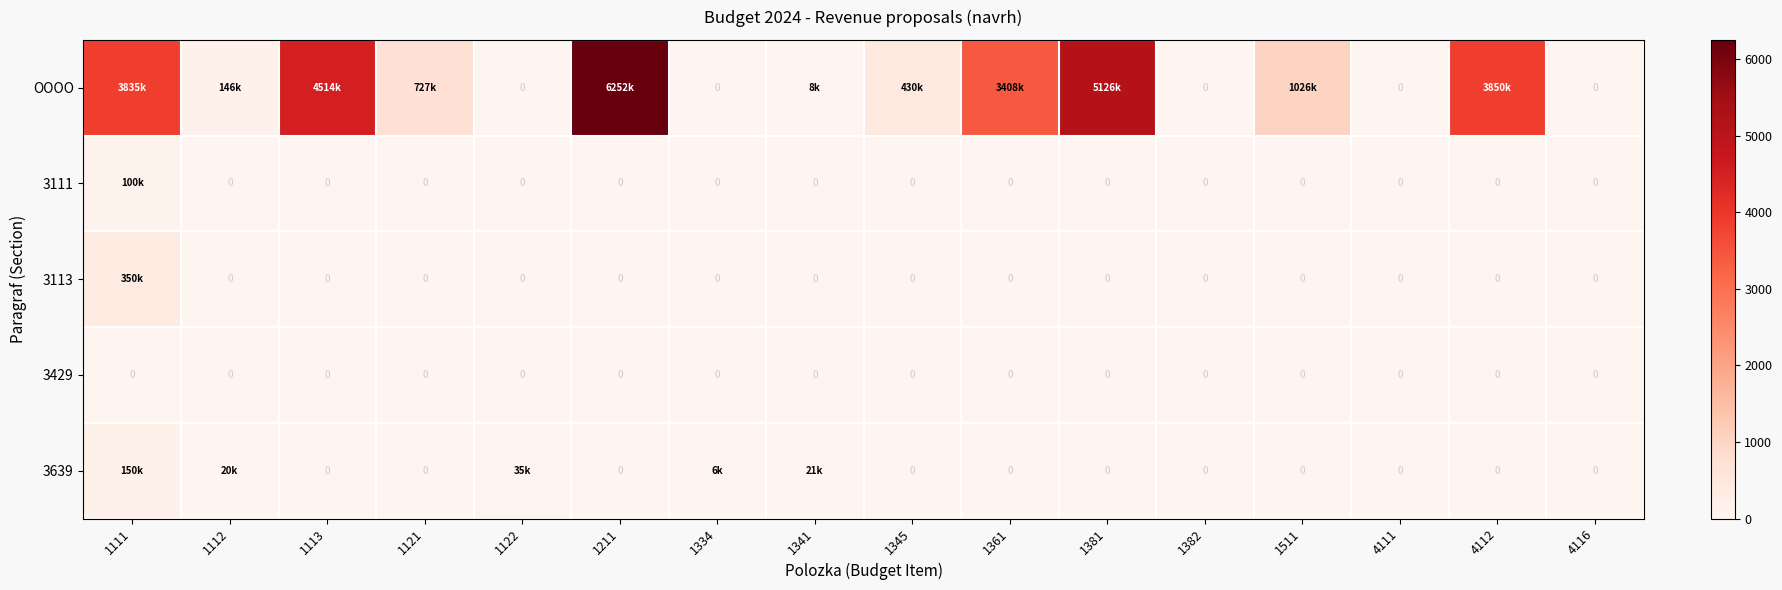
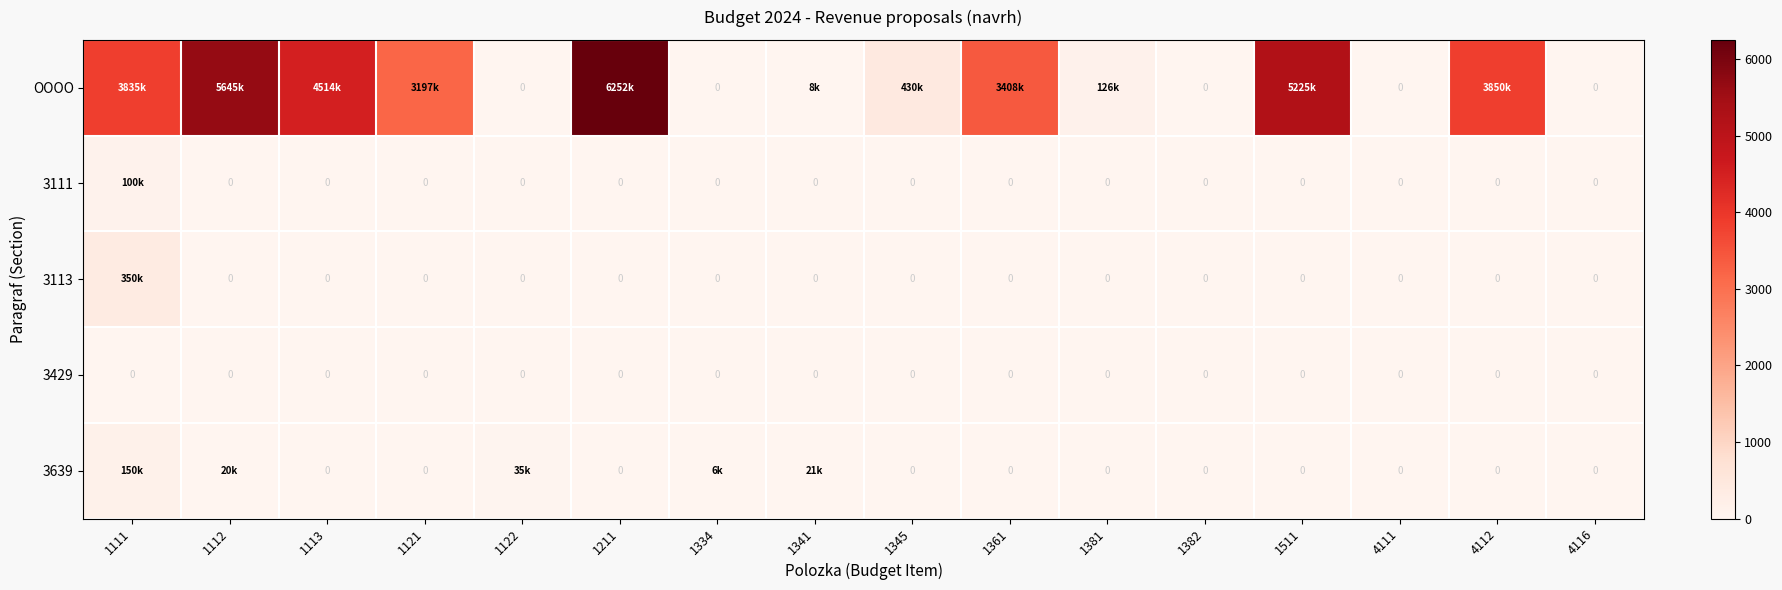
  {
    "OOOO": {
      "1111": "3835k",
-     "1112": "146k",
+     "1112": "5645k",
      "1113": "4514k",
-     "1121": "727k",
+     "1121": "3197k",
      "1122": "0",
      "1211": "6252k",
      "1334": "0",
      "1341": "8k",
      "1345": "430k",
      "1361": "3408k",
-     "1381": "5126k",
+     "1381": "126k",
      "1382": "0",
-     "1511": "1026k",
+     "1511": "5225k",
      "4111": "0",
      "4112": "3850k",
      "4116": "0"
    },
    "3111": {
      "1111": "100k",
      "1112": "0",
      "1113": "0",
      "1121": "0",
      "1122": "0",
      "1211": "0",
      "1334": "0",
      "1341": "0",
      "1345": "0",
      "1361": "0",
      "1381": "0",
      "1382": "0",
      "1511": "0",
      "4111": "0",
      "4112": "0",
      "4116": "0"
    },
    "3113": {
      "1111": "350k",
      "1112": "0",
      "1113": "0",
      "1121": "0",
      "1122": "0",
      "1211": "0",
      "1334": "0",
      "1341": "0",
      "1345": "0",
      "1361": "0",
      "1381": "0",
      "1382": "0",
      "1511": "0",
      "4111": "0",
      "4112": "0",
      "4116": "0"
    },
    "3429": {
      "1111": "0",
      "1112": "0",
      "1113": "0",
      "1121": "0",
      "1122": "0",
      "1211": "0",
      "1334": "0",
      "1341": "0",
      "1345": "0",
      "1361": "0",
      "1381": "0",
      "1382": "0",
      "1511": "0",
      "4111": "0",
      "4112": "0",
      "4116": "0"
    },
    "3639": {
      "1111": "150k",
      "1112": "20k",
      "1113": "0",
      "1121": "0",
      "1122": "35k",
      "1211": "0",
      "1334": "6k",
      "1341": "21k",
      "1345": "0",
      "1361": "0",
      "1381": "0",
      "1382": "0",
      "1511": "0",
      "4111": "0",
      "4112": "0",
      "4116": "0"
    }
  }
